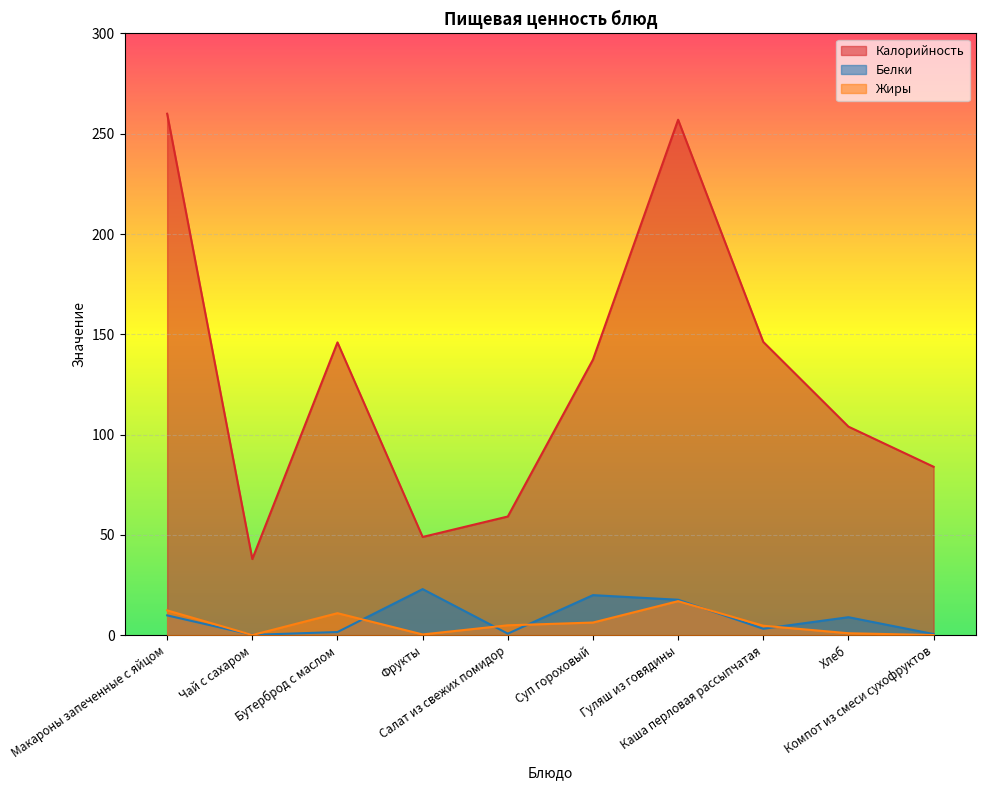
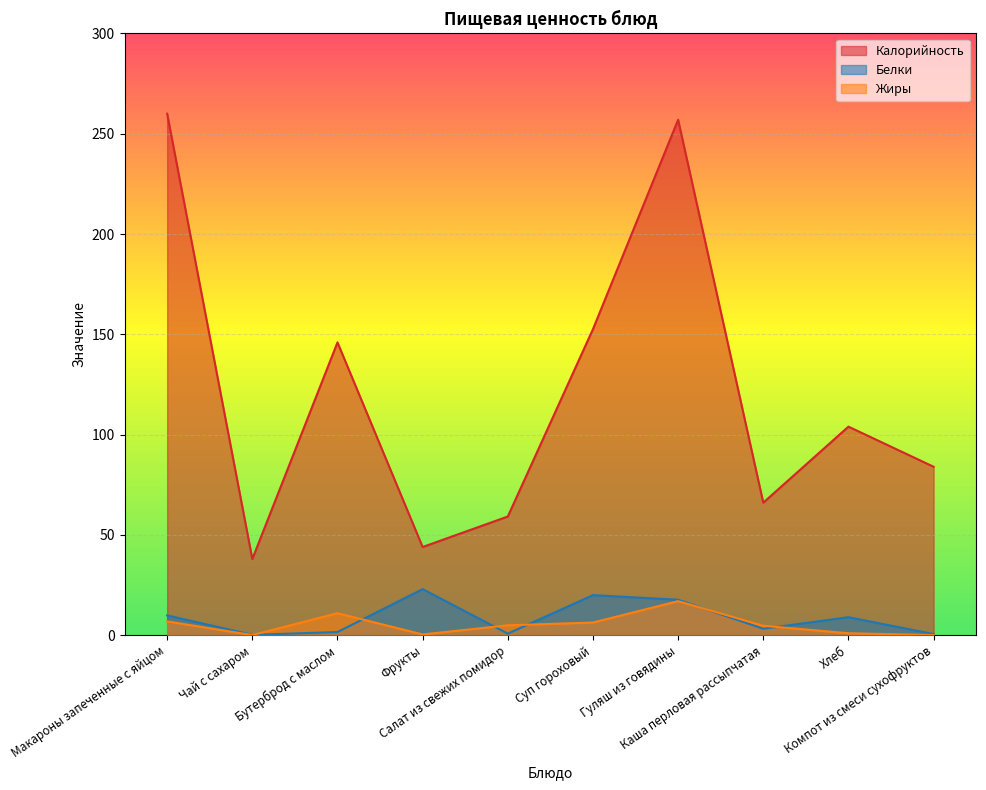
  {
    "Калорийность": {
      "Макароны запеченные с яйцом": 260,
      "Чай с сахаром": 38,
      "Бутерброд с маслом": 146,
-     "Фрукты": 49,
+     "Фрукты": 44,
      "Салат из свежих помидор": 59,
-     "Суп гороховый": 137,
+     "Суп гороховый": 153,
      "Гуляш из говядины": 257,
-     "Каша перловая рассыпчатая": 146,
+     "Каша перловая рассыпчатая": 66,
      "Хлеб": 104,
      "Компот из смеси сухофруктов": 84
    },
    "Белки": {
      "Макароны запеченные с яйцом": 10,
      "Бутерброд с маслом": 2,
      "Фрукты": 23,
      "Салат из свежих помидор": 1,
      "Суп гороховый": 20,
      "Каша перловая рассыпчатая": 3,
      "Хлеб": 9
    },
    "Жиры": {
-     "Макароны запеченные с яйцом": 12,
+     "Макароны запеченные с яйцом": 7,
      "Бутерброд с маслом": 11,
      "Фрукты": 0,
      "Салат из свежих помидор": 5,
      "Суп гороховый": 6,
      "Каша перловая рассыпчатая": 5,
      "Хлеб": 1
    }
  }
